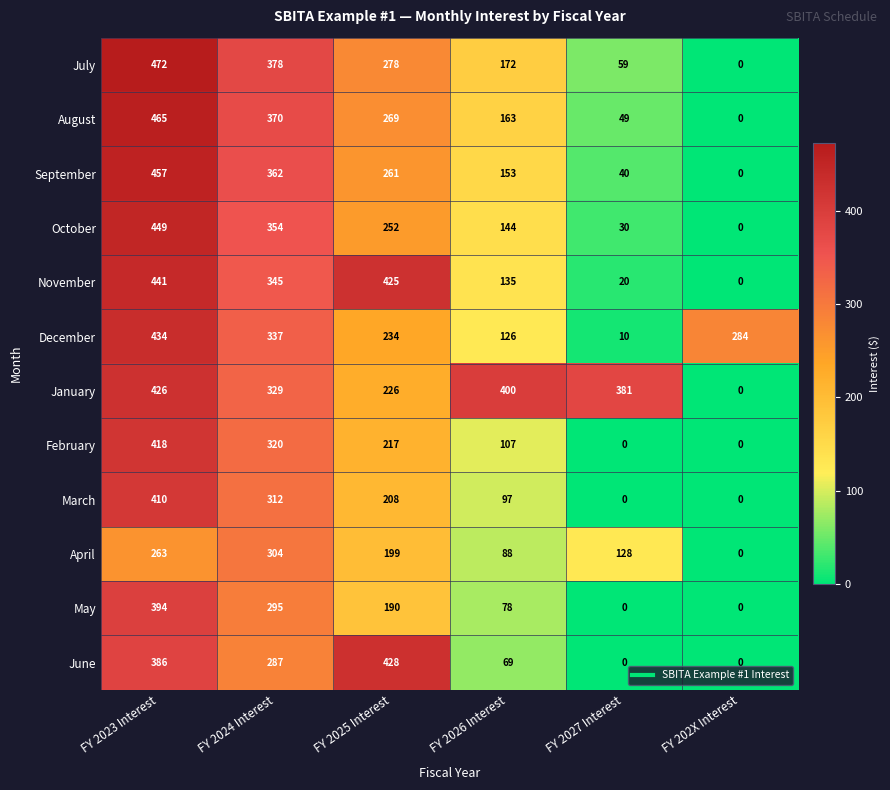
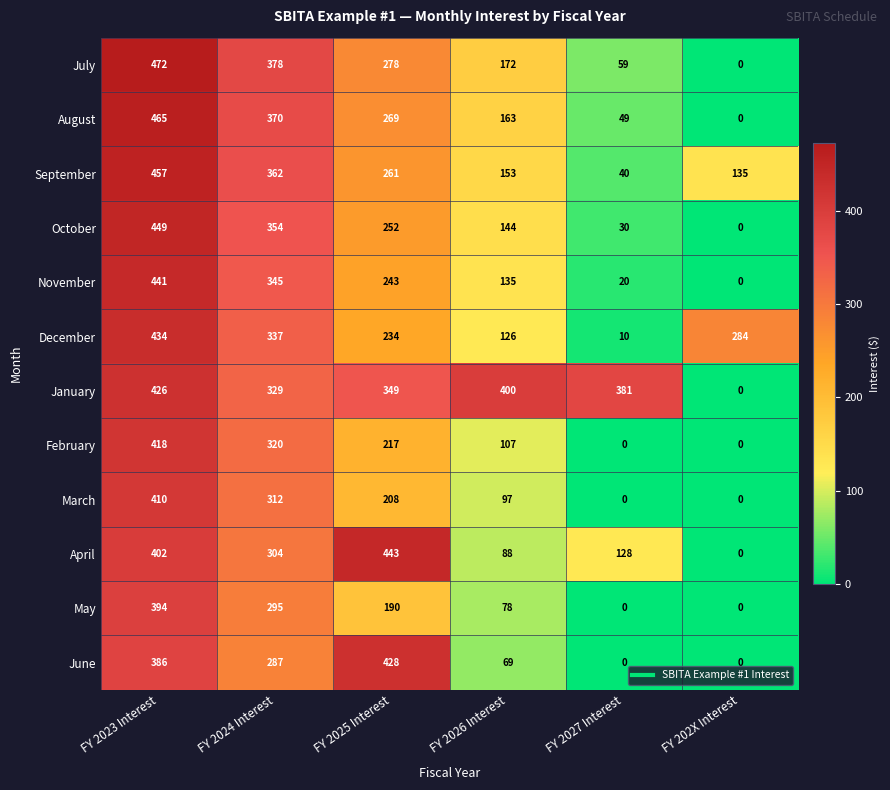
  {
    "July": {
      "FY 2023 Interest": 472,
      "FY 2024 Interest": 378,
      "FY 2025 Interest": 278,
      "FY 2026 Interest": 172,
      "FY 2027 Interest": 59,
      "FY 202X Interest": 0
    },
    "August": {
      "FY 2023 Interest": 465,
      "FY 2024 Interest": 370,
      "FY 2025 Interest": 269,
      "FY 2026 Interest": 163,
      "FY 2027 Interest": 49,
      "FY 202X Interest": 0
    },
    "September": {
      "FY 2023 Interest": 457,
      "FY 2024 Interest": 362,
      "FY 2025 Interest": 261,
      "FY 2026 Interest": 153,
      "FY 2027 Interest": 40,
-     "FY 202X Interest": 0
+     "FY 202X Interest": 135
    },
    "October": {
      "FY 2023 Interest": 449,
      "FY 2024 Interest": 354,
      "FY 2025 Interest": 252,
      "FY 2026 Interest": 144,
      "FY 2027 Interest": 30,
      "FY 202X Interest": 0
    },
    "November": {
      "FY 2023 Interest": 441,
      "FY 2024 Interest": 345,
-     "FY 2025 Interest": 425,
+     "FY 2025 Interest": 243,
      "FY 2026 Interest": 135,
      "FY 2027 Interest": 20,
      "FY 202X Interest": 0
    },
    "December": {
      "FY 2023 Interest": 434,
      "FY 2024 Interest": 337,
      "FY 2025 Interest": 234,
      "FY 2026 Interest": 126,
      "FY 2027 Interest": 10,
      "FY 202X Interest": 284
    },
    "January": {
      "FY 2023 Interest": 426,
      "FY 2024 Interest": 329,
-     "FY 2025 Interest": 226,
+     "FY 2025 Interest": 349,
      "FY 2026 Interest": 400,
      "FY 2027 Interest": 381,
      "FY 202X Interest": 0
    },
    "February": {
      "FY 2023 Interest": 418,
      "FY 2024 Interest": 320,
      "FY 2025 Interest": 217,
      "FY 2026 Interest": 107,
      "FY 2027 Interest": 0,
      "FY 202X Interest": 0
    },
    "March": {
      "FY 2023 Interest": 410,
      "FY 2024 Interest": 312,
      "FY 2025 Interest": 208,
      "FY 2026 Interest": 97,
      "FY 2027 Interest": 0,
      "FY 202X Interest": 0
    },
    "April": {
-     "FY 2023 Interest": 263,
+     "FY 2023 Interest": 402,
      "FY 2024 Interest": 304,
-     "FY 2025 Interest": 199,
+     "FY 2025 Interest": 443,
      "FY 2026 Interest": 88,
      "FY 2027 Interest": 128,
      "FY 202X Interest": 0
    },
    "May": {
      "FY 2023 Interest": 394,
      "FY 2024 Interest": 295,
      "FY 2025 Interest": 190,
      "FY 2026 Interest": 78,
      "FY 2027 Interest": 0,
      "FY 202X Interest": 0
    },
    "June": {
      "FY 2023 Interest": 386,
      "FY 2024 Interest": 287,
      "FY 2025 Interest": 428,
      "FY 2026 Interest": 69,
      "FY 2027 Interest": 0
    }
  }
